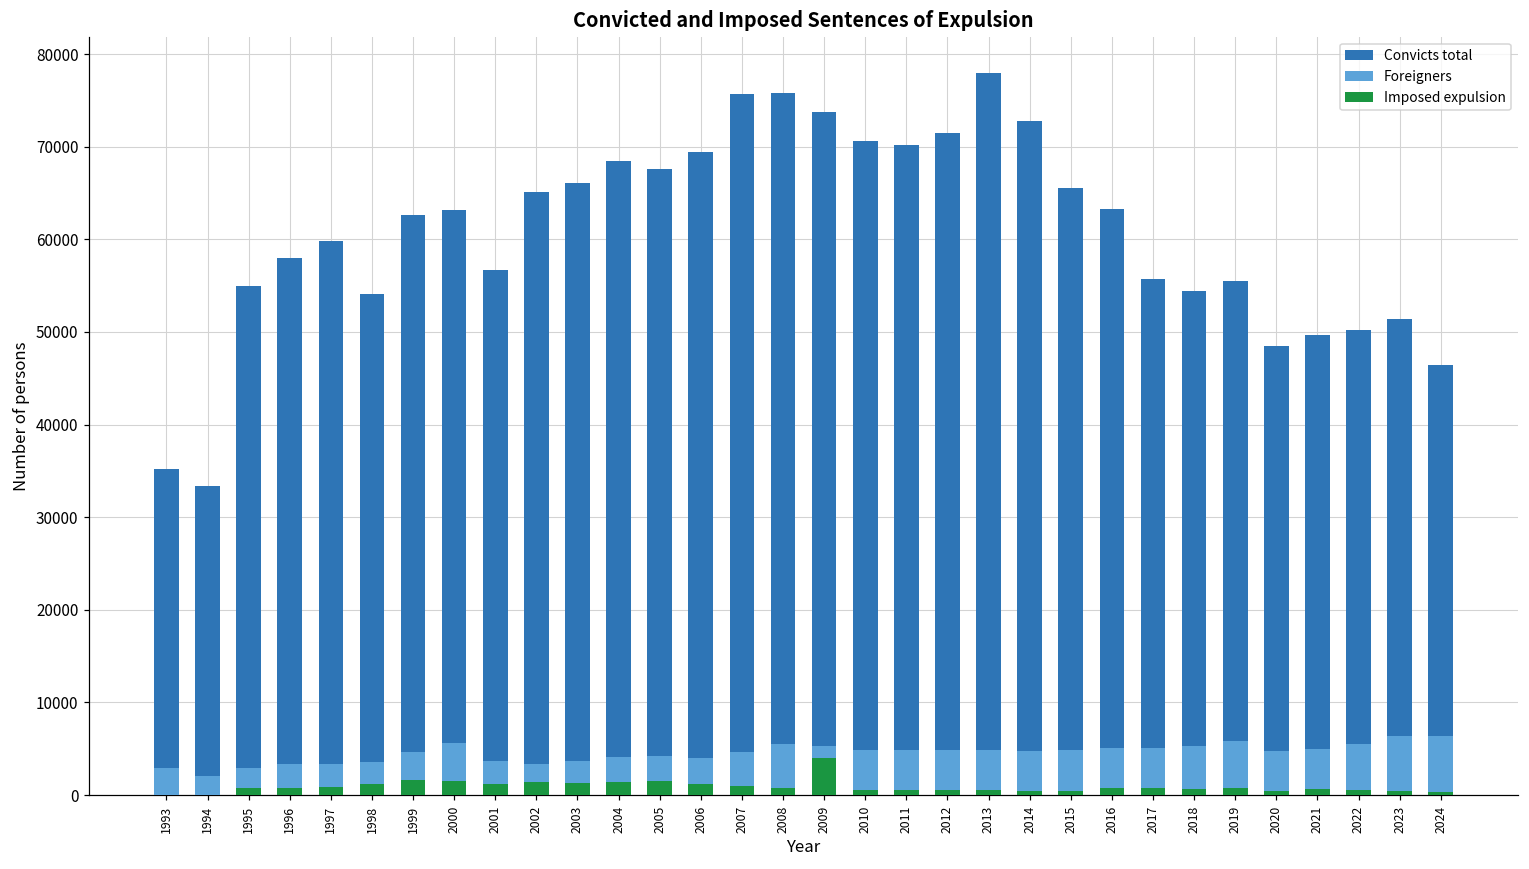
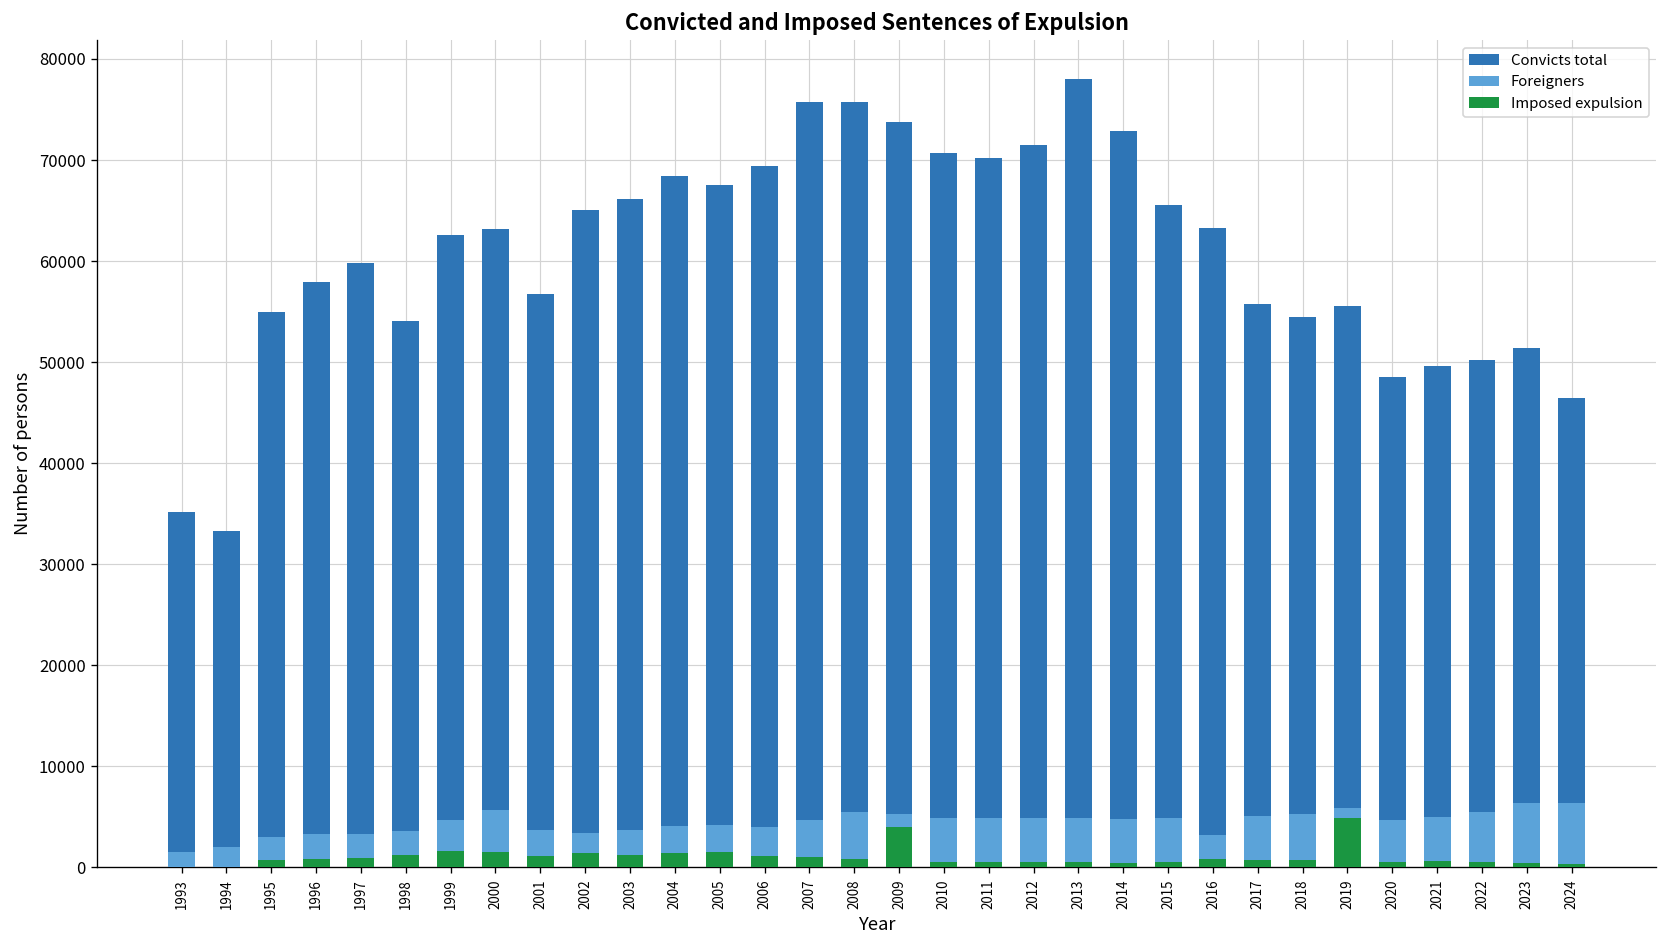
  {
    "Convicts total": {
      "1993": 35000,
      "1994": 33000,
      "1995": 55000,
      "1996": 58000,
      "1997": 60000,
      "1998": 54000,
      "1999": 63000,
      "2000": 63000,
      "2001": 57000,
      "2002": 65000,
      "2003": 66000,
      "2004": 68000,
      "2005": 68000,
      "2006": 69000,
      "2007": 76000,
      "2008": 76000,
      "2009": 74000,
      "2010": 71000,
      "2011": 70000,
      "2012": 71000,
      "2013": 78000,
      "2014": 73000,
      "2015": 66000,
      "2016": 63000,
      "2017": 56000,
      "2018": 54000,
      "2019": 56000,
      "2020": 49000,
      "2021": 50000,
      "2022": 50000,
      "2023": 51000,
      "2024": 46000
    },
    "Foreigners": {
-     "1993": 3000,
-     "2016": 5000
+     "1993": 2000,
+     "2016": 3000
    },
    "Imposed expulsion": {
      "1993": 0,
      "1994": 0,
-     "2019": 1000
+     "2019": 5000
    }
  }
